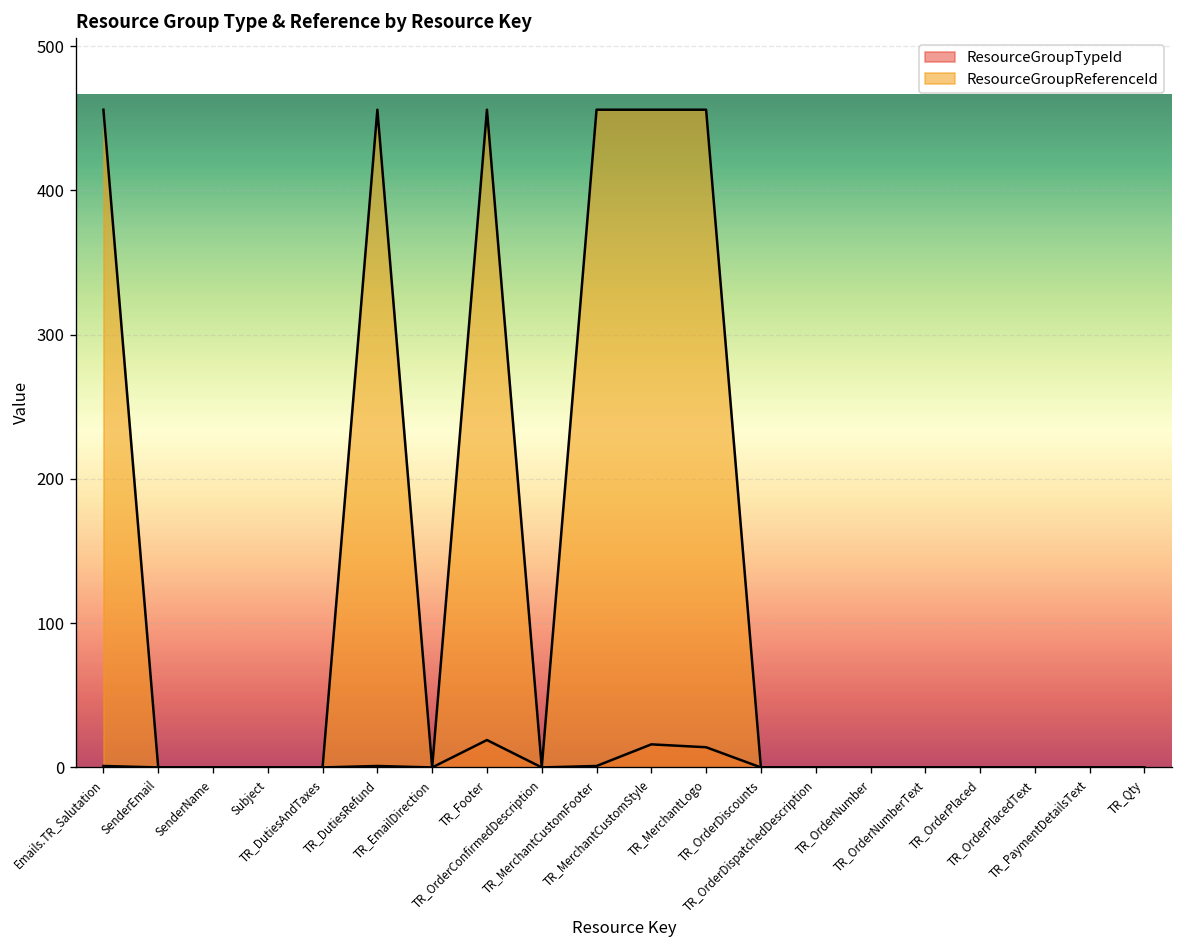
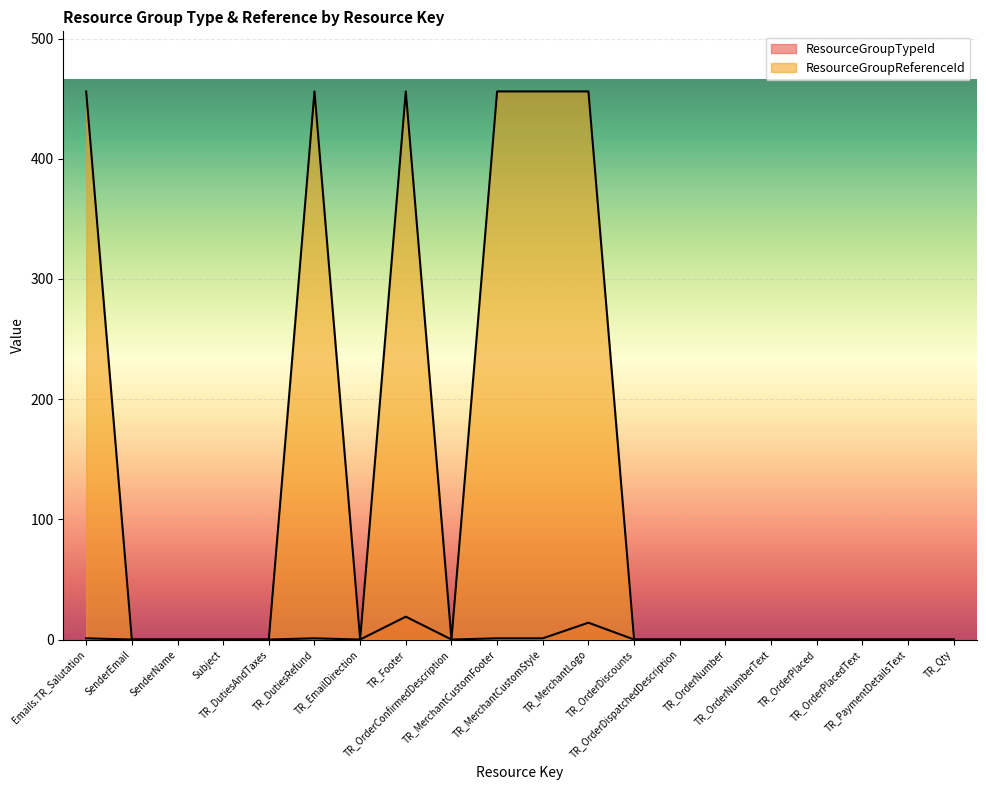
  {
    "ResourceGroupTypeId": {
      "Emails.TR_Salutation": 1,
      "TR_DutiesRefund": 1,
      "TR_Footer": 19,
      "TR_MerchantCustomFooter": 1,
-     "TR_MerchantCustomStyle": 16,
+     "TR_MerchantCustomStyle": 1,
      "TR_MerchantLogo": 14
    },
    "ResourceGroupReferenceId": {
      "Emails.TR_Salutation": 456,
      "TR_DutiesRefund": 456,
      "TR_Footer": 456,
      "TR_MerchantCustomFooter": 456,
      "TR_MerchantCustomStyle": 456,
      "TR_MerchantLogo": 456
    }
  }
